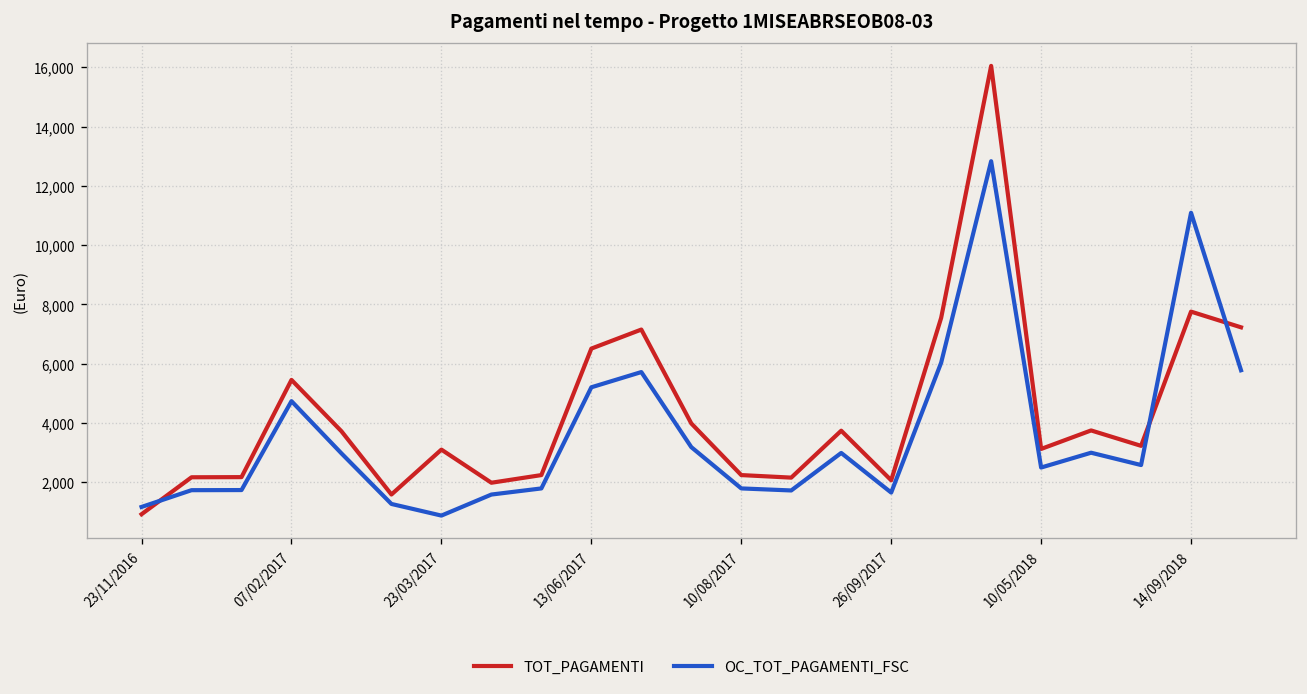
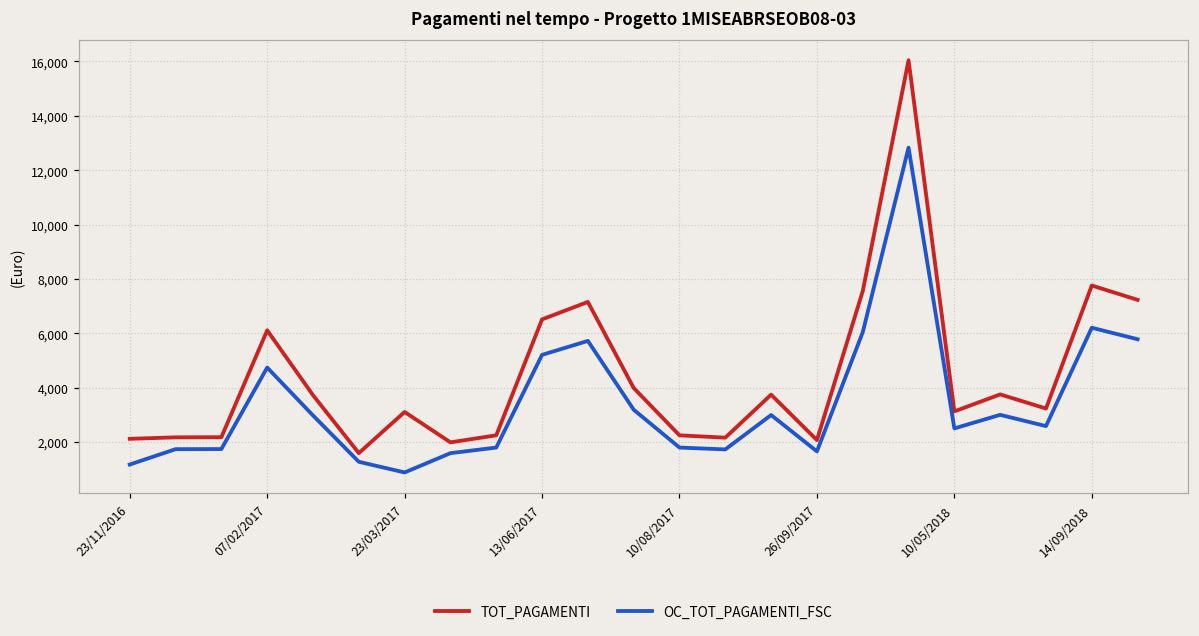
  {
    "TOT_PAGAMENTI": {
-     "23/11/2016": "900",
-     "07/02/2017": "5,500",
+     "23/11/2016": "2,100",
+     "07/02/2017": "6,100",
      "23/03/2017": "3,100",
      "13/06/2017": "6,500",
      "10/08/2017": "2,200",
      "26/09/2017": "2,100",
      "10/05/2018": "3,100",
      "14/09/2018": "7,800"
    },
    "OC_TOT_PAGAMENTI_FSC": {
      "23/11/2016": "1,200",
      "07/02/2017": "4,700",
      "23/03/2017": "900",
      "13/06/2017": "5,200",
      "10/08/2017": "1,800",
      "26/09/2017": "1,700",
      "10/05/2018": "2,500",
-     "14/09/2018": "11,100"
+     "14/09/2018": "6,200"
    }
  }
